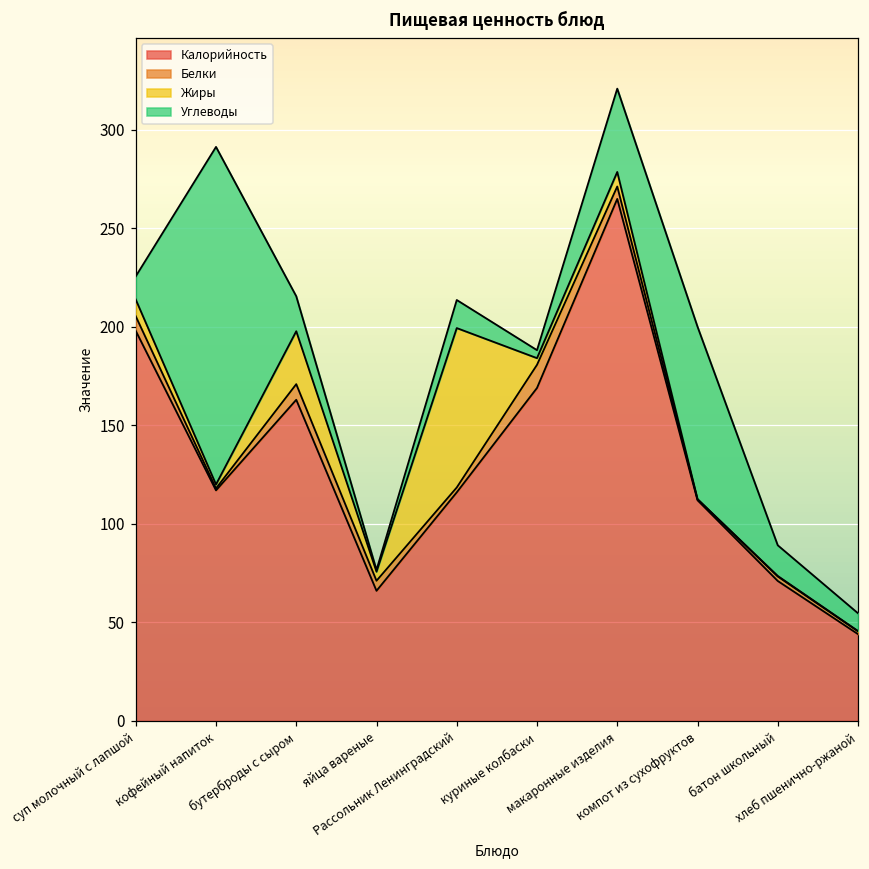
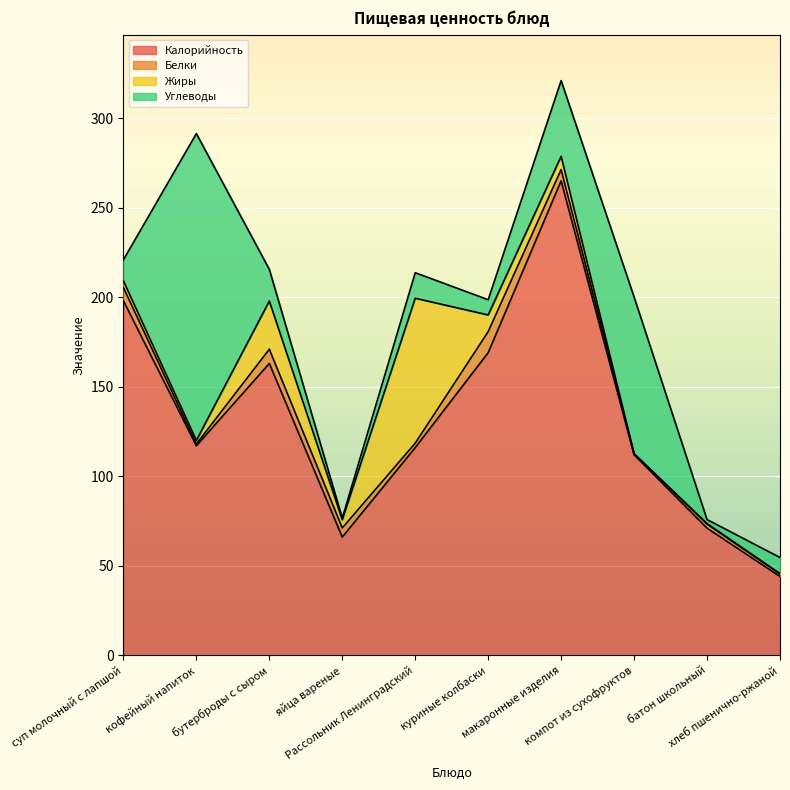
  {
    "Жиры": {
-     "суп молочный с лапшой": 9,
+     "суп молочный с лапшой": 4,
      "кофейный напиток": 2,
      "бутерброды с сыром": 27,
      "Рассольник Ленинградский": 81,
-     "куриные колбаски": 3,
+     "куриные колбаски": 9,
      "макаронные изделия": 7
    },
    "Углеводы": {
      "суп молочный с лапшой": 12,
      "кофейный напиток": 171,
      "бутерброды с сыром": 18,
      "Рассольник Ленинградский": 14,
-     "куриные колбаски": 4,
+     "куриные колбаски": 9,
      "макаронные изделия": 42,
      "компот из сухофруктов": 88,
-     "батон школьный": 16,
+     "батон школьный": 2,
      "хлеб пшенично-ржаной": 9
    }
  }
